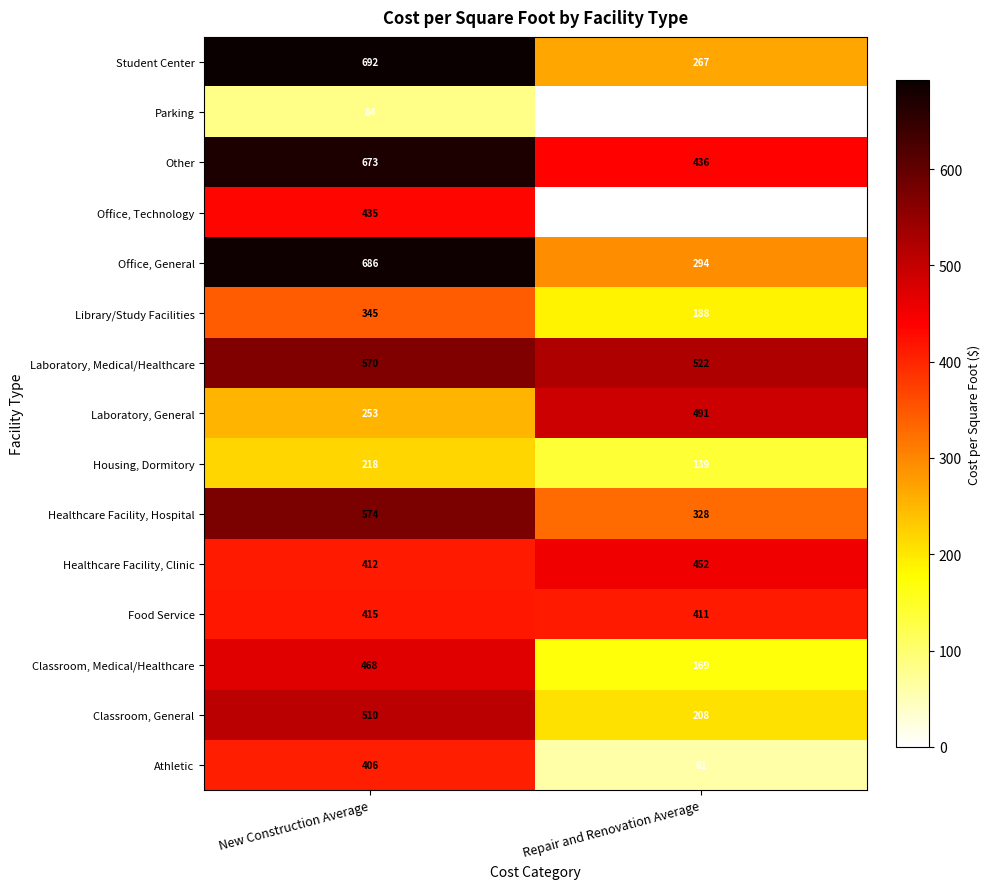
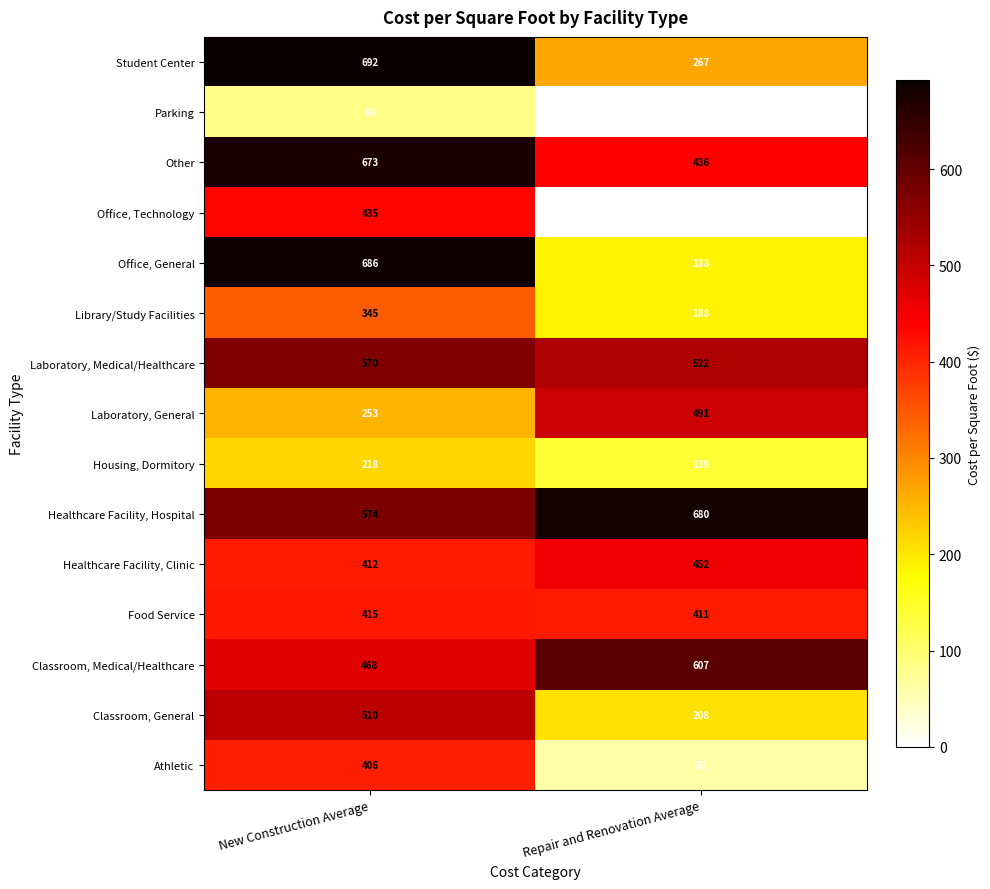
  {
    "Student Center": {
      "New Construction Average": 692,
      "Repair and Renovation Average": 267
    },
    "Parking": {
      "New Construction Average": 84
    },
    "Other": {
      "New Construction Average": 673,
      "Repair and Renovation Average": 436
    },
    "Office, Technology": {
      "New Construction Average": 435
    },
    "Office, General": {
      "New Construction Average": 686,
-     "Repair and Renovation Average": 294
+     "Repair and Renovation Average": 188
    },
    "Library/Study Facilities": {
      "New Construction Average": 345,
      "Repair and Renovation Average": 188
    },
    "Laboratory, Medical/Healthcare": {
      "New Construction Average": 570,
      "Repair and Renovation Average": 522
    },
    "Laboratory, General": {
      "New Construction Average": 253,
      "Repair and Renovation Average": 491
    },
    "Housing, Dormitory": {
      "New Construction Average": 218,
      "Repair and Renovation Average": 139
    },
    "Healthcare Facility, Hospital": {
      "New Construction Average": 574,
-     "Repair and Renovation Average": 328
+     "Repair and Renovation Average": 680
    },
    "Healthcare Facility, Clinic": {
      "New Construction Average": 412,
      "Repair and Renovation Average": 452
    },
    "Food Service": {
      "New Construction Average": 415,
      "Repair and Renovation Average": 411
    },
    "Classroom, Medical/Healthcare": {
      "New Construction Average": 468,
-     "Repair and Renovation Average": 169
+     "Repair and Renovation Average": 607
    },
    "Classroom, General": {
      "New Construction Average": 510,
      "Repair and Renovation Average": 208
    },
    "Athletic": {
      "New Construction Average": 406,
      "Repair and Renovation Average": 61
    }
  }
